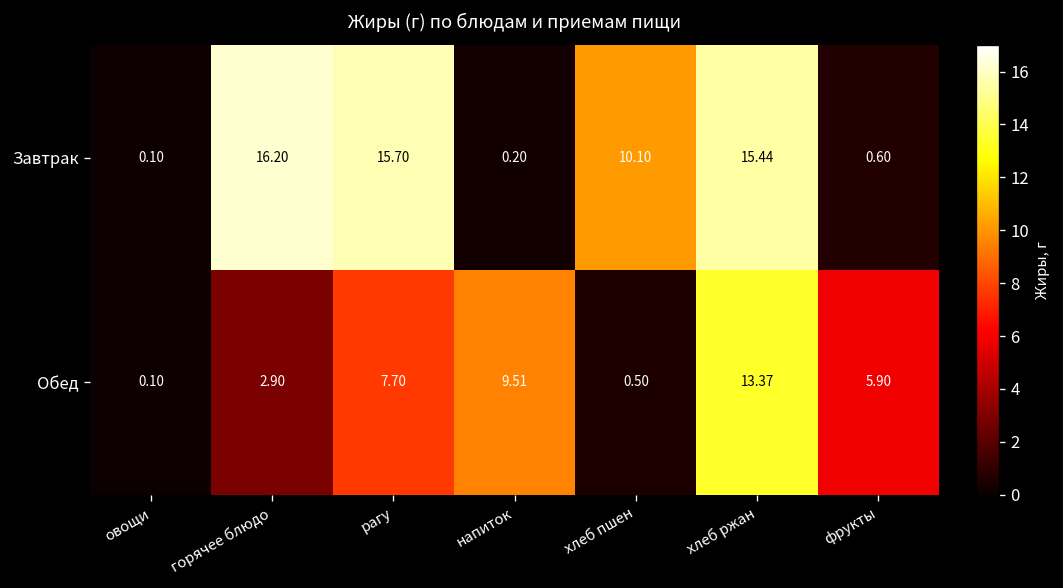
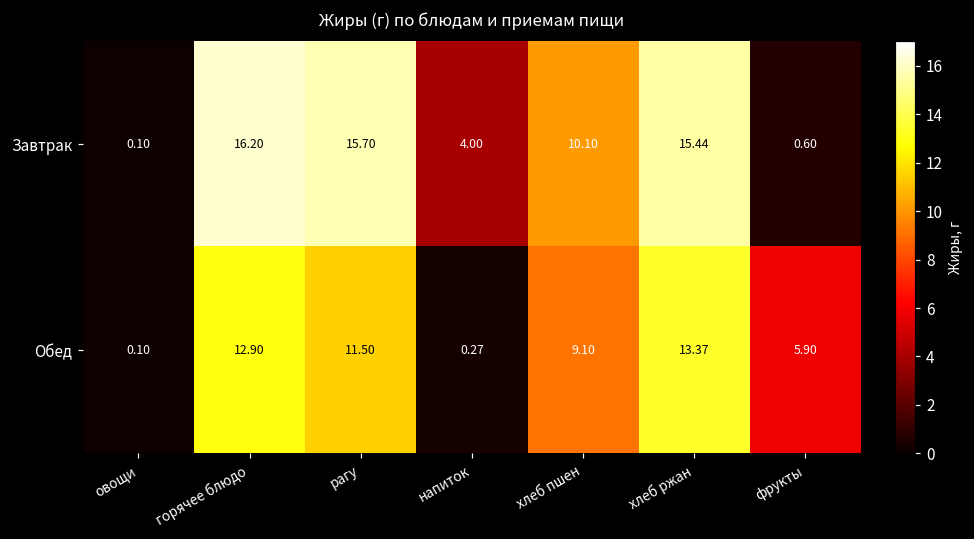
  {
    "Завтрак": {
      "овощи": 0.10,
      "горячее блюдо": 16.20,
      "рагу": 15.70,
-     "напиток": 0.20,
+     "напиток": 4.00,
      "хлеб пшен": 10.10,
      "хлеб ржан": 15.44,
      "фрукты": 0.60
    },
    "Обед": {
      "овощи": 0.10,
-     "горячее блюдо": 2.90,
-     "рагу": 7.70,
-     "напиток": 9.51,
-     "хлеб пшен": 0.50,
+     "горячее блюдо": 12.90,
+     "рагу": 11.50,
+     "напиток": 0.27,
+     "хлеб пшен": 9.10,
      "хлеб ржан": 13.37,
      "фрукты": 5.90
    }
  }
